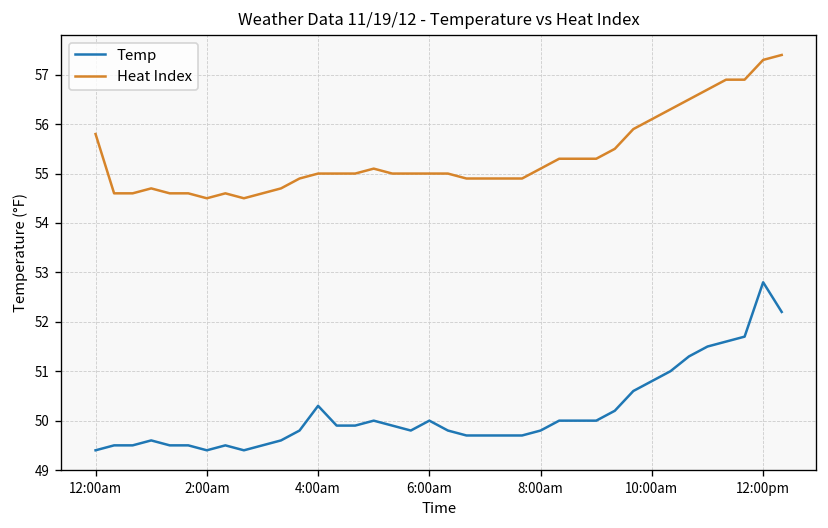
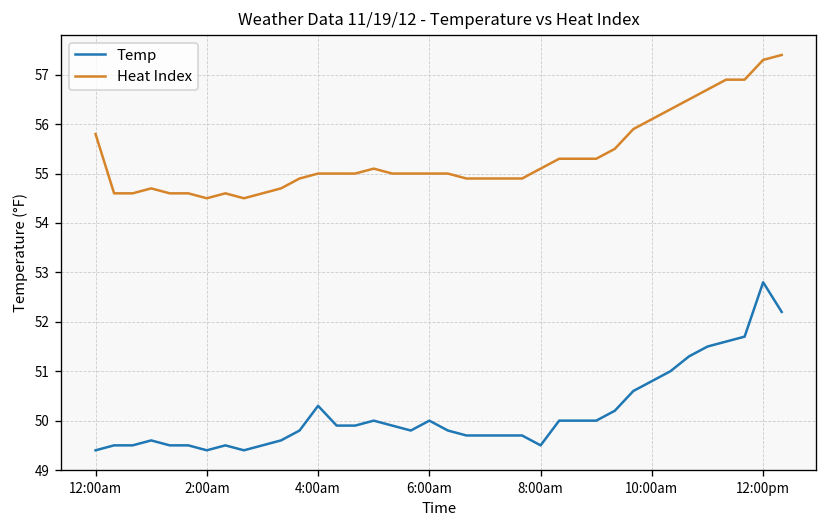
  {
    "Temp": {
      "12:00am": 49.4,
      "2:00am": 49.4,
      "4:00am": 50.3,
      "6:00am": 50.0,
-     "8:00am": 49.8,
+     "8:00am": 49.5,
      "10:00am": 50.8,
      "12:00pm": 52.8
    },
    "Heat Index": {
      "12:00am": 55.8,
      "2:00am": 54.5,
      "4:00am": 55.0,
      "6:00am": 55.0,
      "8:00am": 55.1,
      "10:00am": 56.1,
      "12:00pm": 57.3
    }
  }
